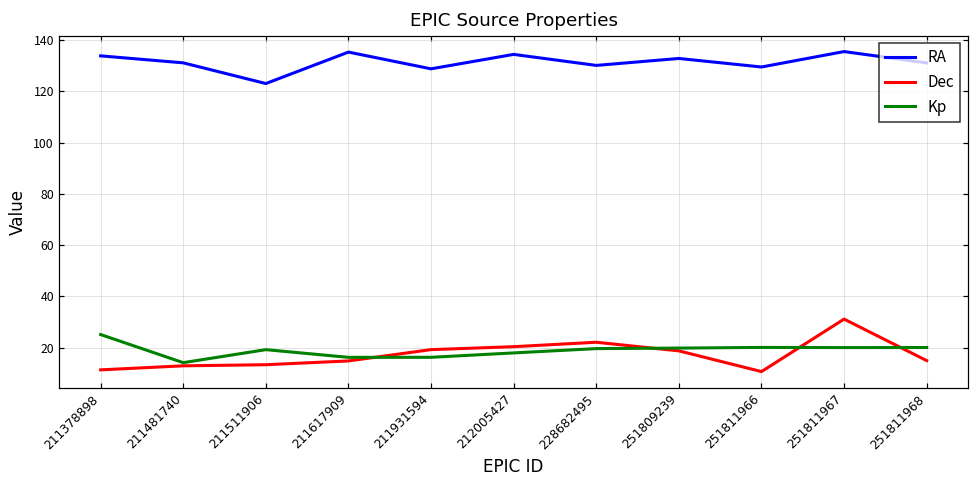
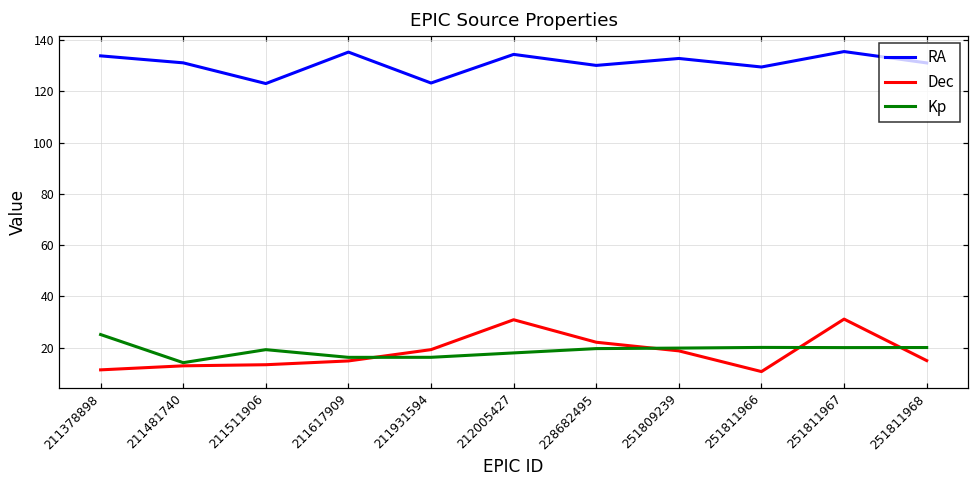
  {
    "RA": {
      "211378898": 134,
      "211481740": 131,
      "211511906": 123,
      "211617909": 135,
-     "211931594": 129,
+     "211931594": 123,
      "212005427": 134,
      "228682495": 130,
      "251809239": 133,
      "251811966": 129,
      "251811967": 136
    },
    "Dec": {
      "211378898": 11,
      "211481740": 13,
      "211511906": 13,
      "211617909": 15,
      "211931594": 19,
-     "212005427": 20,
+     "212005427": 31,
      "228682495": 22,
      "251809239": 19,
      "251811966": 11,
      "251811967": 31,
      "251811968": 15
    },
    "Kp": {
      "211378898": 25,
      "211481740": 14,
      "211511906": 19,
      "211617909": 16,
      "211931594": 16,
      "212005427": 18,
      "228682495": 20,
      "251809239": 20,
      "251811966": 20,
      "251811967": 20,
      "251811968": 20
    }
  }
